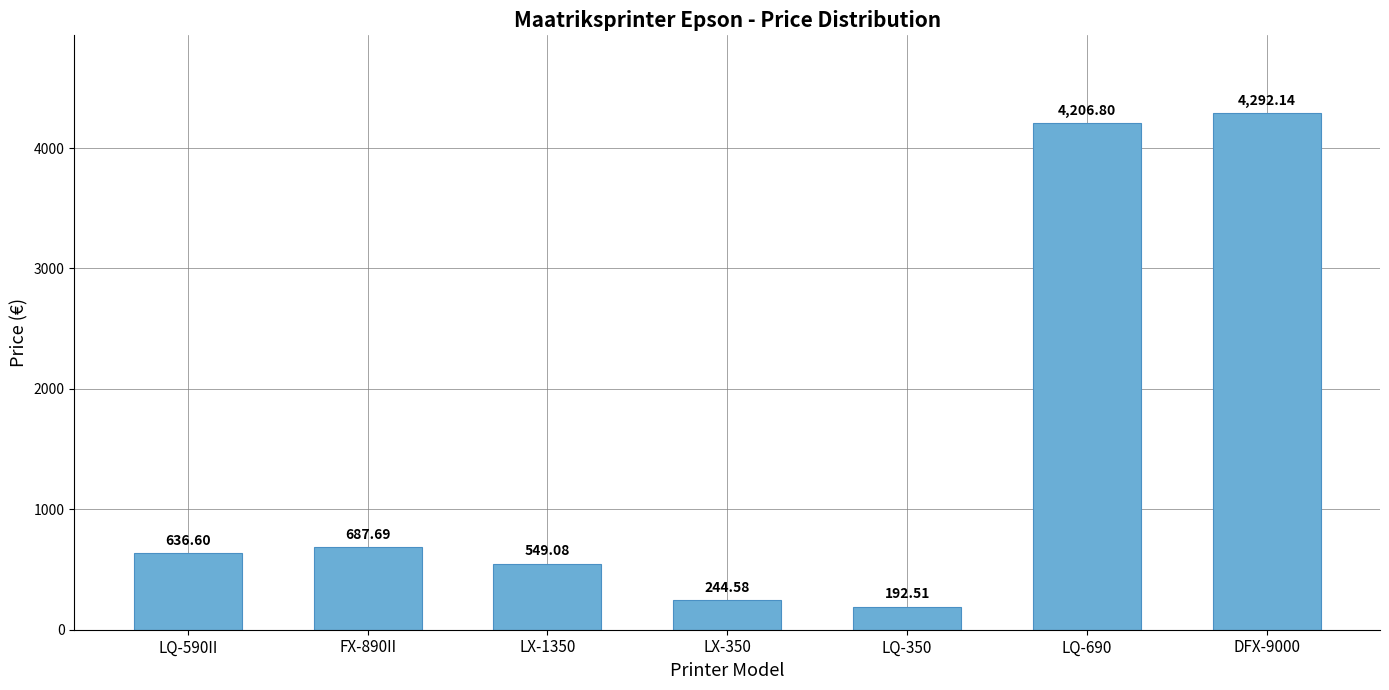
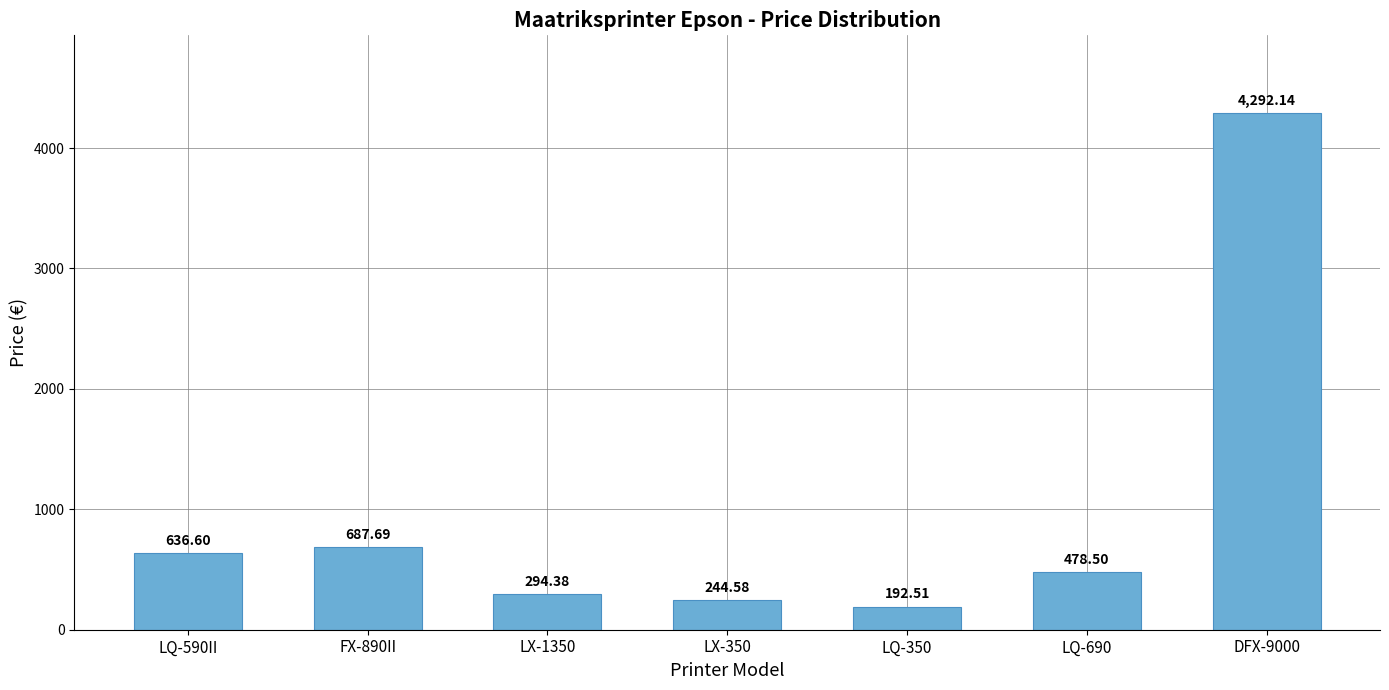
  {
    "LQ-590II": "636.60",
    "FX-890II": "687.69",
-   "LX-1350": "549.08",
+   "LX-1350": "294.38",
    "LX-350": "244.58",
    "LQ-350": "192.51",
-   "LQ-690": "4,206.80",
+   "LQ-690": "478.50",
    "DFX-9000": "4,292.14"
  }
